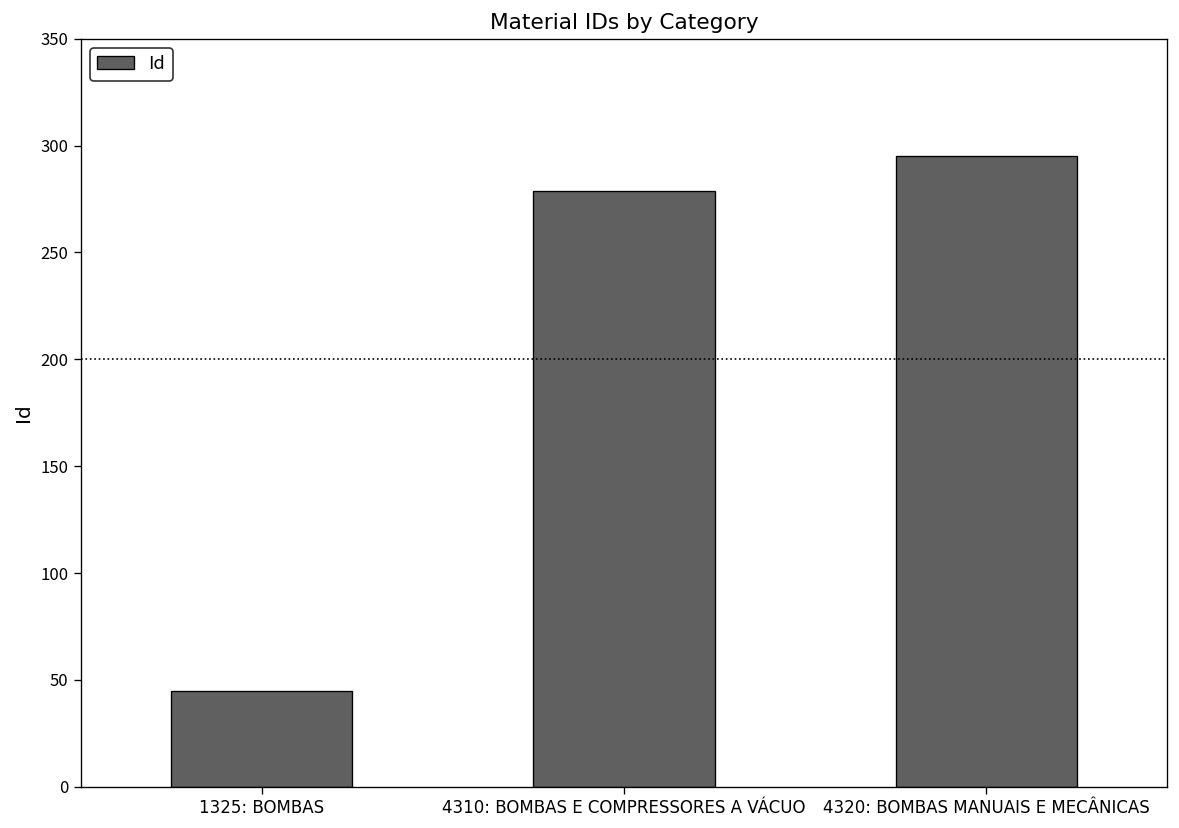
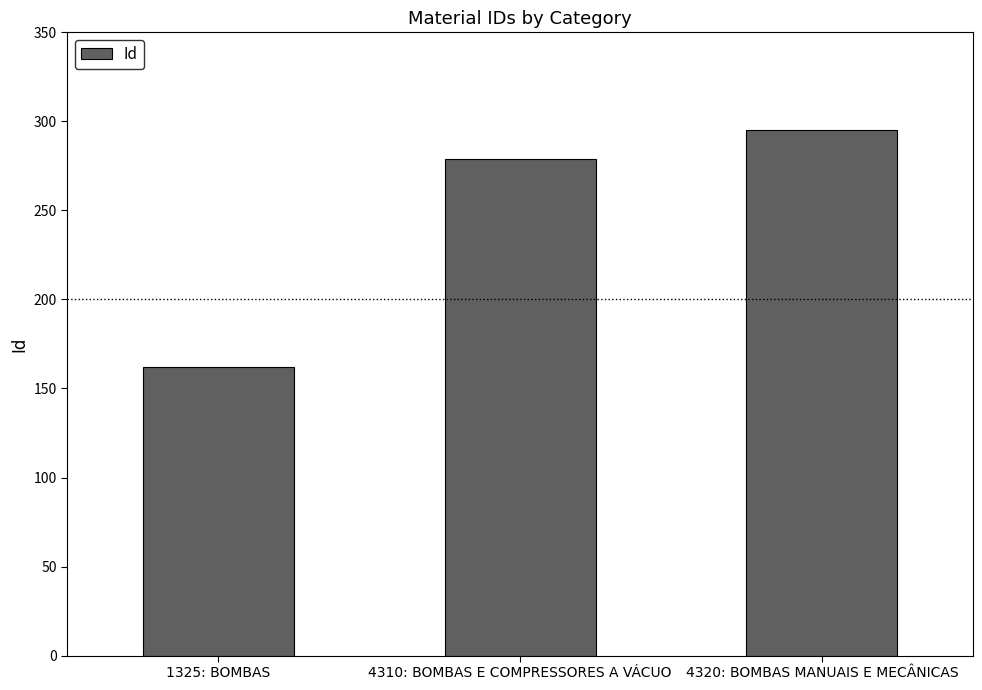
  {
-   "1325: BOMBAS": 45,
+   "1325: BOMBAS": 162,
    "4310: BOMBAS E COMPRESSORES A VÁCUO": 279,
    "4320: BOMBAS MANUAIS E MECÂNICAS": 295
  }
